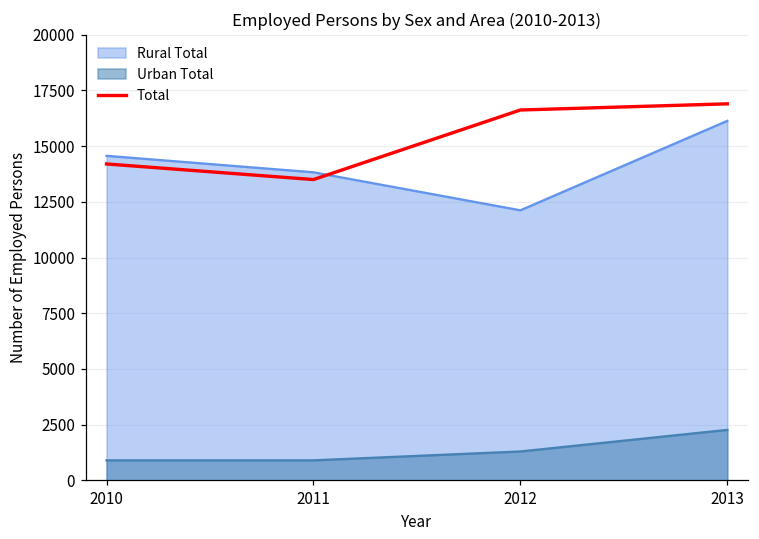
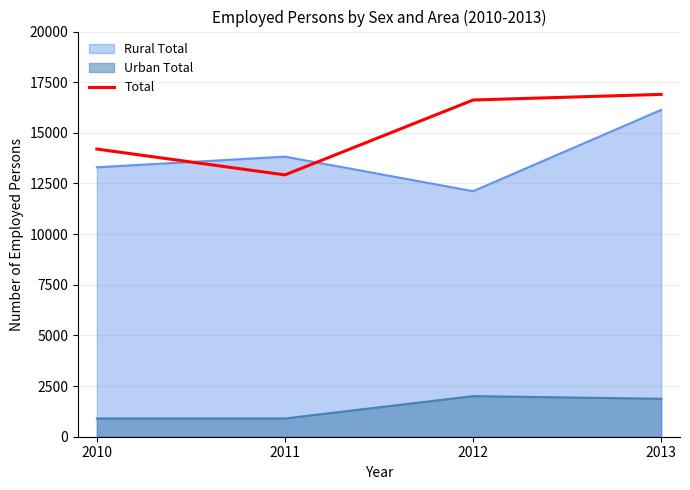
  {
    "Rural Total": {
-     "2010": 14600,
+     "2010": 13300,
      "2011": 13800,
      "2012": 12100,
      "2013": 16100
    },
    "Urban Total": {
      "2010": 900,
      "2011": 900,
-     "2012": 1300,
-     "2013": 2300
+     "2012": 2000,
+     "2013": 1900
    },
    "Total": {
      "2010": 14200,
-     "2011": 13500,
+     "2011": 12900,
      "2012": 16600,
      "2013": 16900
    }
  }
